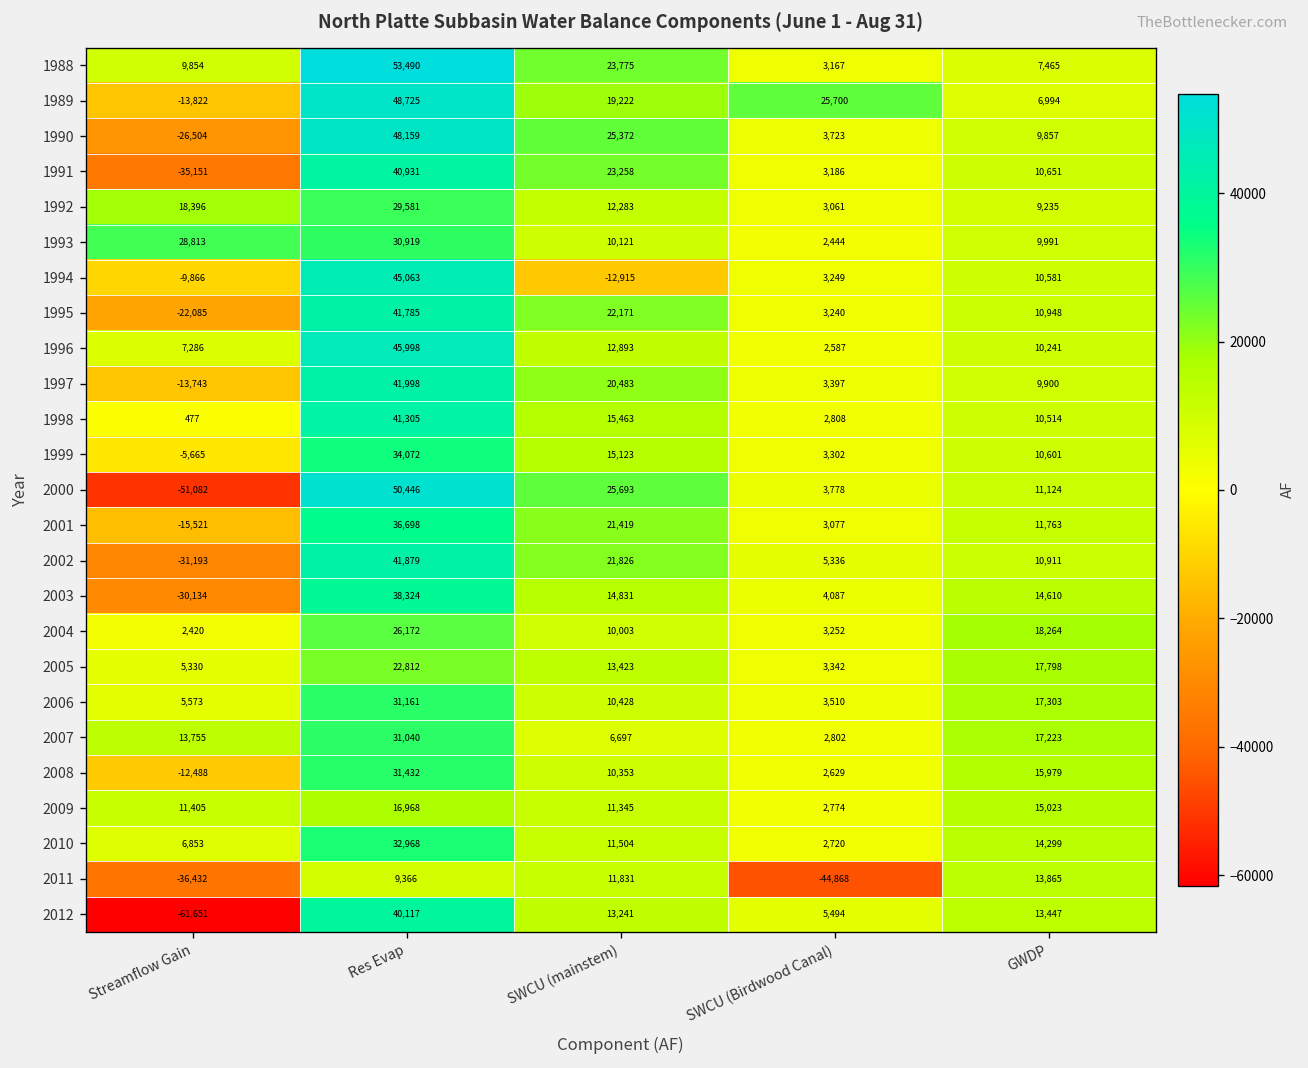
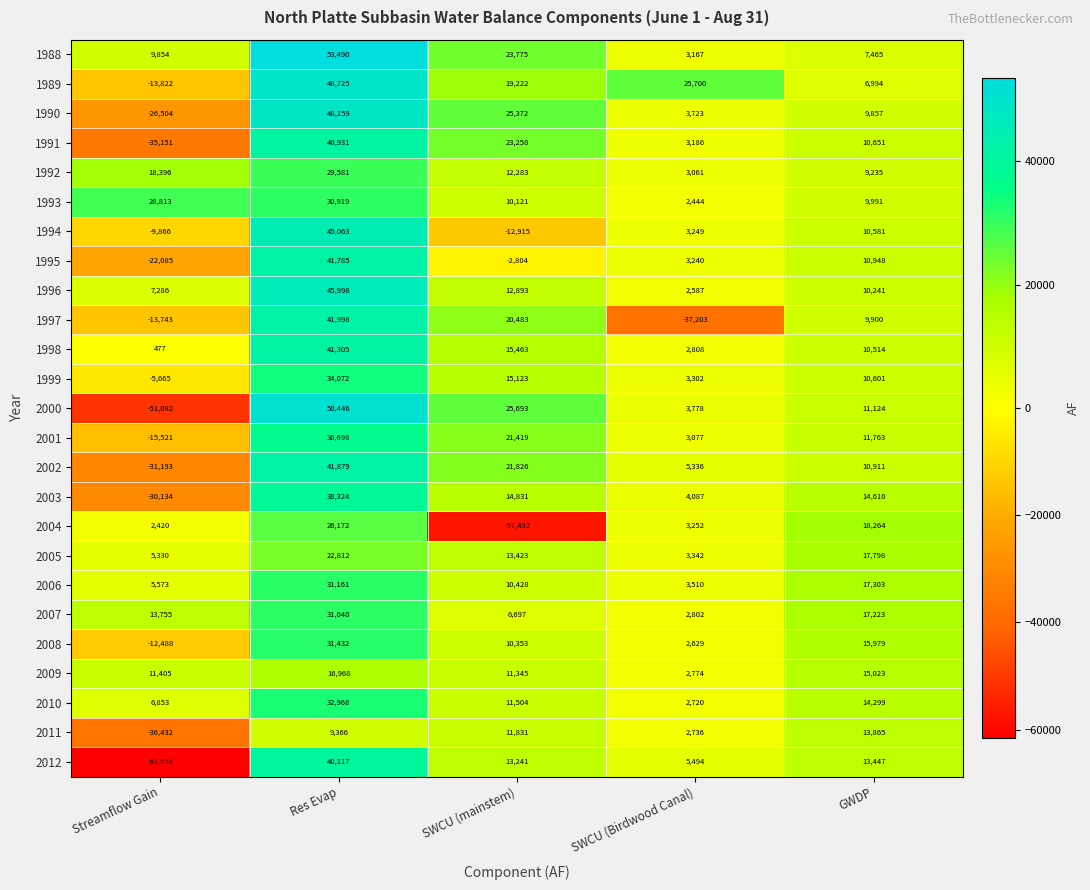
  {
    "1988": {
      "Streamflow Gain": "9,854",
      "Res Evap": "53,490",
      "SWCU (mainstem)": "23,775",
      "SWCU (Birdwood Canal)": "3,167",
      "GWDP": "7,465"
    },
    "1989": {
      "Streamflow Gain": "-13,822",
      "Res Evap": "48,725",
      "SWCU (mainstem)": "19,222",
      "SWCU (Birdwood Canal)": "25,700",
      "GWDP": "6,994"
    },
    "1990": {
      "Streamflow Gain": "-26,504",
      "Res Evap": "48,159",
      "SWCU (mainstem)": "25,372",
      "SWCU (Birdwood Canal)": "3,723",
      "GWDP": "9,857"
    },
    "1991": {
      "Streamflow Gain": "-35,151",
      "Res Evap": "40,931",
      "SWCU (mainstem)": "23,258",
      "SWCU (Birdwood Canal)": "3,186",
      "GWDP": "10,651"
    },
    "1992": {
      "Streamflow Gain": "18,396",
      "Res Evap": "29,581",
      "SWCU (mainstem)": "12,283",
      "SWCU (Birdwood Canal)": "3,061",
      "GWDP": "9,235"
    },
    "1993": {
      "Streamflow Gain": "28,813",
      "Res Evap": "30,919",
      "SWCU (mainstem)": "10,121",
      "SWCU (Birdwood Canal)": "2,444",
      "GWDP": "9,991"
    },
    "1994": {
      "Streamflow Gain": "-9,866",
      "Res Evap": "45,063",
      "SWCU (mainstem)": "-12,915",
      "SWCU (Birdwood Canal)": "3,249",
      "GWDP": "10,581"
    },
    "1995": {
      "Streamflow Gain": "-22,085",
      "Res Evap": "41,785",
-     "SWCU (mainstem)": "22,171",
+     "SWCU (mainstem)": "-2,804",
      "SWCU (Birdwood Canal)": "3,240",
      "GWDP": "10,948"
    },
    "1996": {
      "Streamflow Gain": "7,286",
      "Res Evap": "45,998",
      "SWCU (mainstem)": "12,893",
      "SWCU (Birdwood Canal)": "2,587",
      "GWDP": "10,241"
    },
    "1997": {
      "Streamflow Gain": "-13,743",
      "Res Evap": "41,998",
      "SWCU (mainstem)": "20,483",
-     "SWCU (Birdwood Canal)": "3,397",
+     "SWCU (Birdwood Canal)": "-37,203",
      "GWDP": "9,900"
    },
    "1998": {
      "Streamflow Gain": "477",
      "Res Evap": "41,305",
      "SWCU (mainstem)": "15,463",
      "SWCU (Birdwood Canal)": "2,808",
      "GWDP": "10,514"
    },
    "1999": {
      "Streamflow Gain": "-5,665",
      "Res Evap": "34,072",
      "SWCU (mainstem)": "15,123",
      "SWCU (Birdwood Canal)": "3,302",
      "GWDP": "10,601"
    },
    "2000": {
      "Streamflow Gain": "-51,082",
      "Res Evap": "50,446",
      "SWCU (mainstem)": "25,693",
      "SWCU (Birdwood Canal)": "3,778",
      "GWDP": "11,124"
    },
    "2001": {
      "Streamflow Gain": "-15,521",
      "Res Evap": "36,698",
      "SWCU (mainstem)": "21,419",
      "SWCU (Birdwood Canal)": "3,077",
      "GWDP": "11,763"
    },
    "2002": {
      "Streamflow Gain": "-31,193",
      "Res Evap": "41,879",
      "SWCU (mainstem)": "21,826",
      "SWCU (Birdwood Canal)": "5,336",
      "GWDP": "10,911"
    },
    "2003": {
      "Streamflow Gain": "-30,134",
      "Res Evap": "38,324",
      "SWCU (mainstem)": "14,831",
      "SWCU (Birdwood Canal)": "4,087",
      "GWDP": "14,610"
    },
    "2004": {
      "Streamflow Gain": "2,420",
      "Res Evap": "26,172",
-     "SWCU (mainstem)": "10,003",
+     "SWCU (mainstem)": "-57,492",
      "SWCU (Birdwood Canal)": "3,252",
      "GWDP": "18,264"
    },
    "2005": {
      "Streamflow Gain": "5,330",
      "Res Evap": "22,812",
      "SWCU (mainstem)": "13,423",
      "SWCU (Birdwood Canal)": "3,342",
      "GWDP": "17,798"
    },
    "2006": {
      "Streamflow Gain": "5,573",
      "Res Evap": "31,161",
      "SWCU (mainstem)": "10,428",
      "SWCU (Birdwood Canal)": "3,510",
      "GWDP": "17,303"
    },
    "2007": {
      "Streamflow Gain": "13,755",
      "Res Evap": "31,040",
      "SWCU (mainstem)": "6,697",
      "SWCU (Birdwood Canal)": "2,802",
      "GWDP": "17,223"
    },
    "2008": {
      "Streamflow Gain": "-12,488",
      "Res Evap": "31,432",
      "SWCU (mainstem)": "10,353",
      "SWCU (Birdwood Canal)": "2,629",
      "GWDP": "15,979"
    },
    "2009": {
      "Streamflow Gain": "11,405",
      "Res Evap": "16,968",
      "SWCU (mainstem)": "11,345",
      "SWCU (Birdwood Canal)": "2,774",
      "GWDP": "15,023"
    },
    "2010": {
      "Streamflow Gain": "6,853",
      "Res Evap": "32,968",
      "SWCU (mainstem)": "11,504",
      "SWCU (Birdwood Canal)": "2,720",
      "GWDP": "14,299"
    },
    "2011": {
      "Streamflow Gain": "-36,432",
      "Res Evap": "9,366",
      "SWCU (mainstem)": "11,831",
-     "SWCU (Birdwood Canal)": "-44,868",
+     "SWCU (Birdwood Canal)": "2,736",
      "GWDP": "13,865"
    },
    "2012": {
      "Streamflow Gain": "-61,651",
      "Res Evap": "40,117",
      "SWCU (mainstem)": "13,241",
      "SWCU (Birdwood Canal)": "5,494",
      "GWDP": "13,447"
    }
  }
